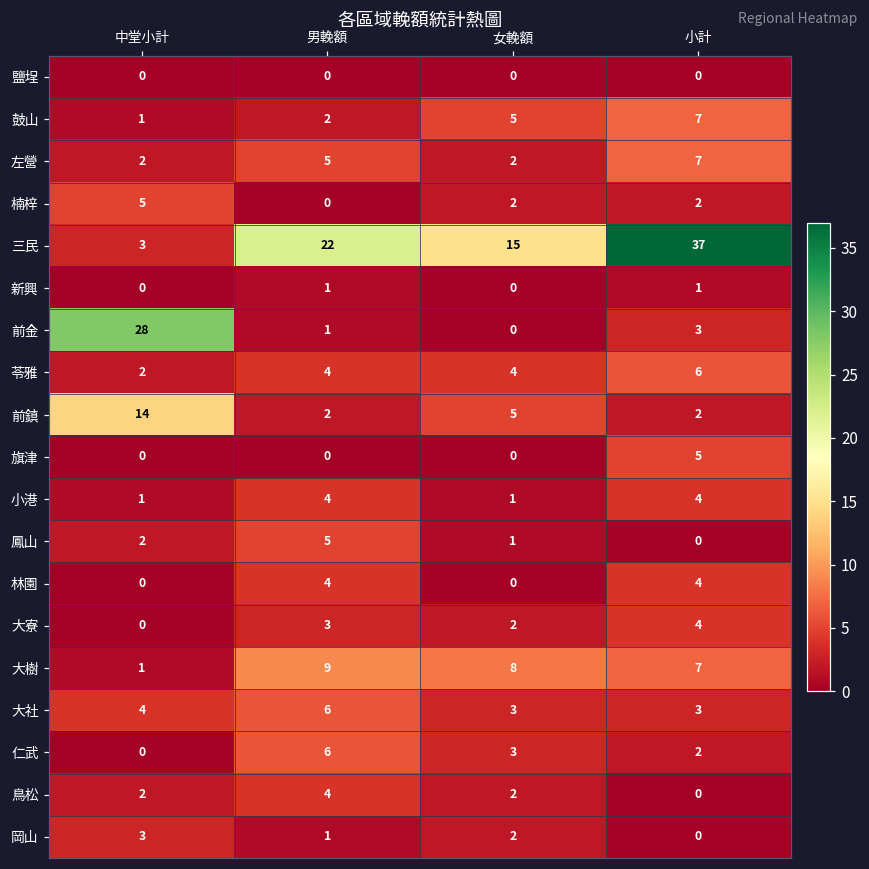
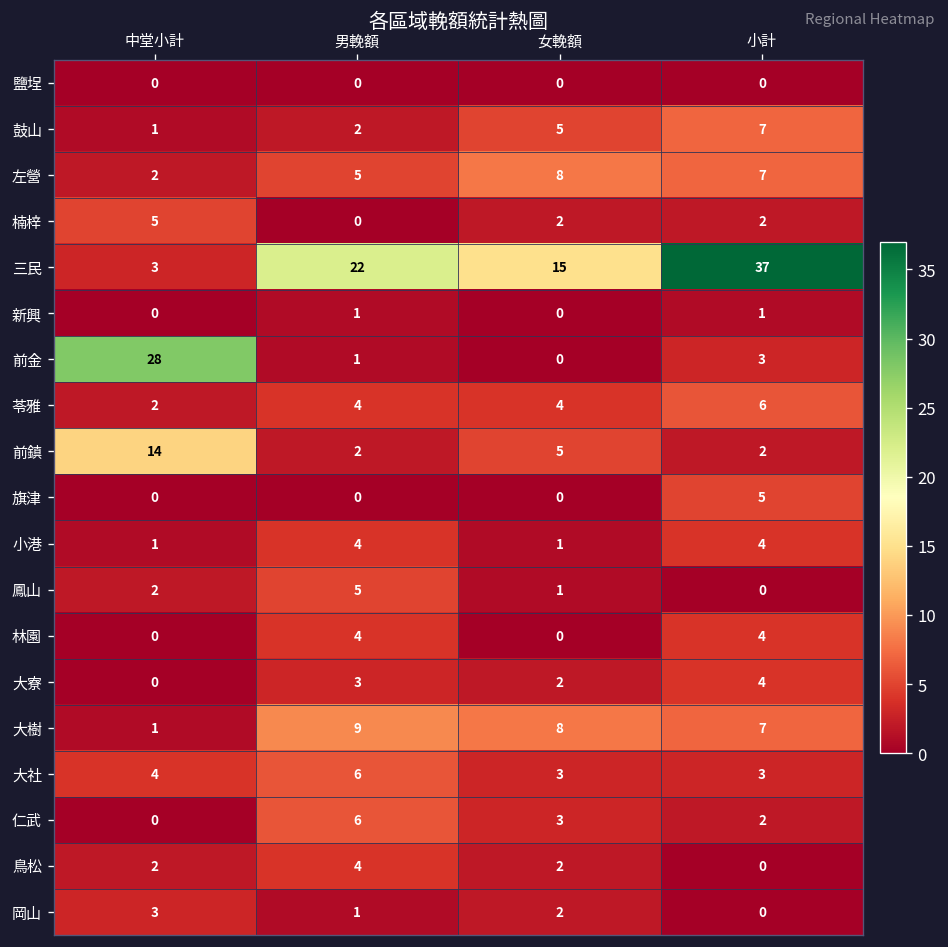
  {
    "鹽埕": {
      "中堂小計": 0,
      "男輓額": 0,
      "女輓額": 0,
      "小計": 0
    },
    "鼓山": {
      "中堂小計": 1,
      "男輓額": 2,
      "女輓額": 5,
      "小計": 7
    },
    "左營": {
      "中堂小計": 2,
      "男輓額": 5,
-     "女輓額": 2,
+     "女輓額": 8,
      "小計": 7
    },
    "楠梓": {
      "中堂小計": 5,
      "男輓額": 0,
      "女輓額": 2,
      "小計": 2
    },
    "三民": {
      "中堂小計": 3,
      "男輓額": 22,
      "女輓額": 15,
      "小計": 37
    },
    "新興": {
      "中堂小計": 0,
      "男輓額": 1,
      "女輓額": 0,
      "小計": 1
    },
    "前金": {
      "中堂小計": 28,
      "男輓額": 1,
      "女輓額": 0,
      "小計": 3
    },
    "苓雅": {
      "中堂小計": 2,
      "男輓額": 4,
      "女輓額": 4,
      "小計": 6
    },
    "前鎮": {
      "中堂小計": 14,
      "男輓額": 2,
      "女輓額": 5,
      "小計": 2
    },
    "旗津": {
      "中堂小計": 0,
      "男輓額": 0,
      "女輓額": 0,
      "小計": 5
    },
    "小港": {
      "中堂小計": 1,
      "男輓額": 4,
      "女輓額": 1,
      "小計": 4
    },
    "鳳山": {
      "中堂小計": 2,
      "男輓額": 5,
      "女輓額": 1,
      "小計": 0
    },
    "林園": {
      "中堂小計": 0,
      "男輓額": 4,
      "女輓額": 0,
      "小計": 4
    },
    "大寮": {
      "中堂小計": 0,
      "男輓額": 3,
      "女輓額": 2,
      "小計": 4
    },
    "大樹": {
      "中堂小計": 1,
      "男輓額": 9,
      "女輓額": 8,
      "小計": 7
    },
    "大社": {
      "中堂小計": 4,
      "男輓額": 6,
      "女輓額": 3,
      "小計": 3
    },
    "仁武": {
      "中堂小計": 0,
      "男輓額": 6,
      "女輓額": 3,
      "小計": 2
    },
    "鳥松": {
      "中堂小計": 2,
      "男輓額": 4,
      "女輓額": 2,
      "小計": 0
    },
    "岡山": {
      "中堂小計": 3,
      "男輓額": 1,
      "女輓額": 2,
      "小計": 0
    }
  }
